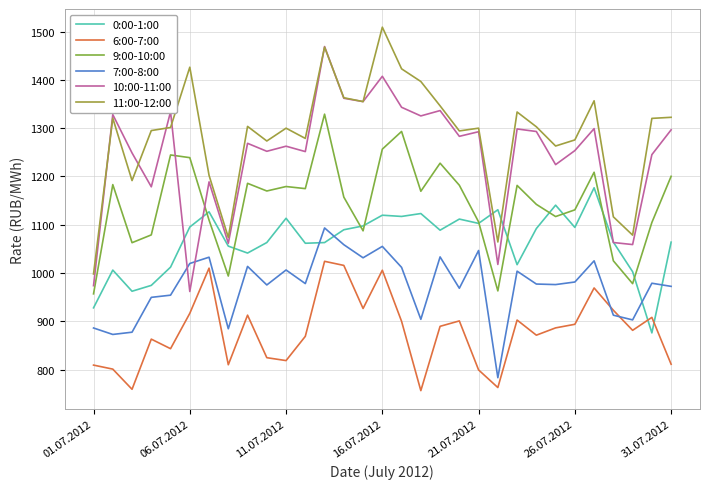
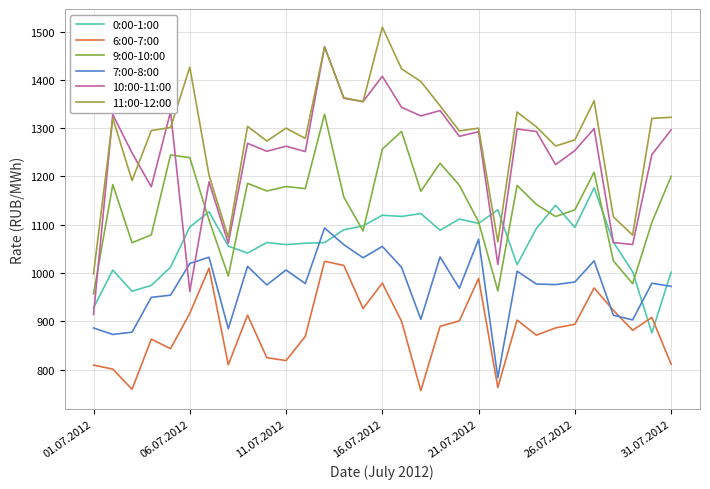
  {
    "0:00-1:00": {
      "01.07.2012": 930,
      "06.07.2012": 1100,
-     "11.07.2012": 1110,
+     "11.07.2012": 1060,
      "16.07.2012": 1120,
      "26.07.2012": 1090,
-     "31.07.2012": 1060
+     "31.07.2012": 1000
    },
    "6:00-7:00": {
      "01.07.2012": 810,
      "06.07.2012": 920,
      "11.07.2012": 820,
-     "16.07.2012": 1010,
-     "21.07.2012": 800,
+     "16.07.2012": 980,
+     "21.07.2012": 990,
      "26.07.2012": 890,
      "31.07.2012": 810
    },
    "7:00-8:00": {
      "01.07.2012": 890,
      "06.07.2012": 1020,
      "11.07.2012": 1010,
      "16.07.2012": 1060,
-     "21.07.2012": 1050,
+     "21.07.2012": 1070,
      "26.07.2012": 980,
      "31.07.2012": 970
    },
    "10:00-11:00": {
-     "01.07.2012": 970,
+     "01.07.2012": 910,
      "06.07.2012": 960,
      "11.07.2012": 1260,
      "16.07.2012": 1410,
      "21.07.2012": 1290,
      "26.07.2012": 1250,
      "31.07.2012": 1300
    }
  }
